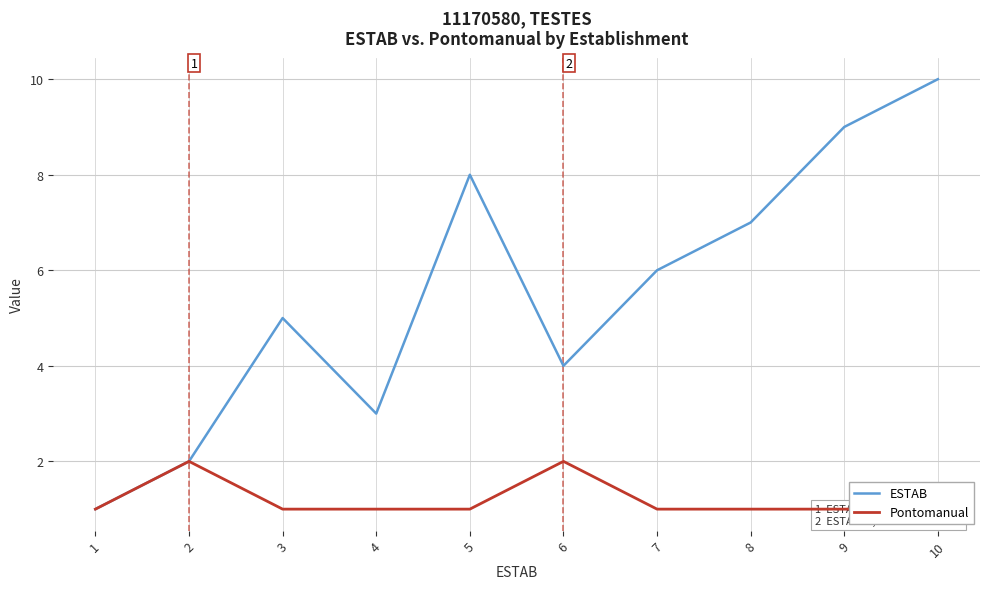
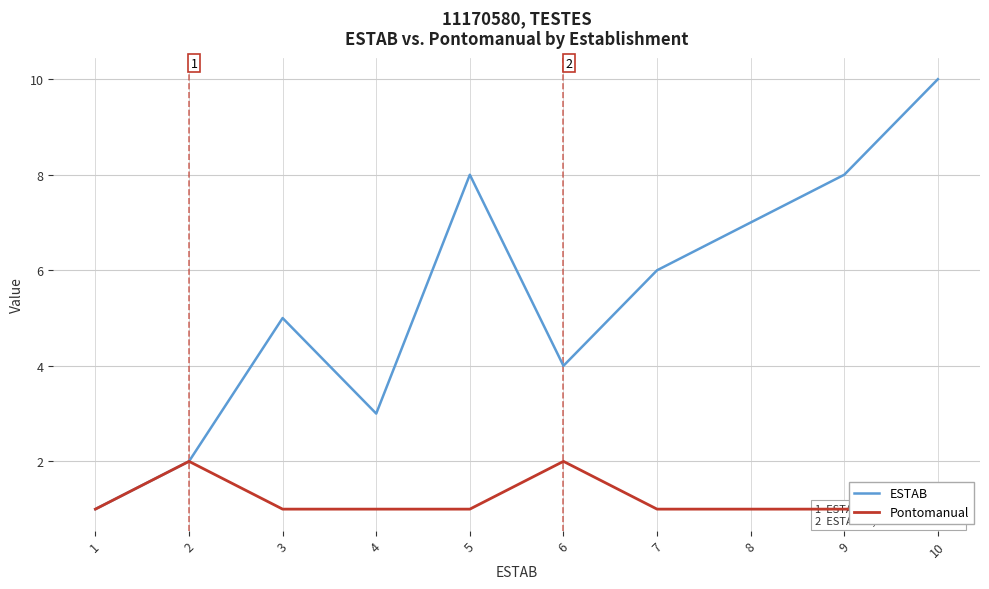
  {
    "ESTAB": {
      "3": 5,
      "4": 3,
      "5": 8,
      "6": 4,
      "7": 6,
      "8": 7,
-     "9": 9,
+     "9": 8,
      "10": 10
    },
    "Pontomanual": {
      "3": 1,
      "4": 1,
      "5": 1,
      "6": 2,
      "7": 1,
      "8": 1
    }
  }
